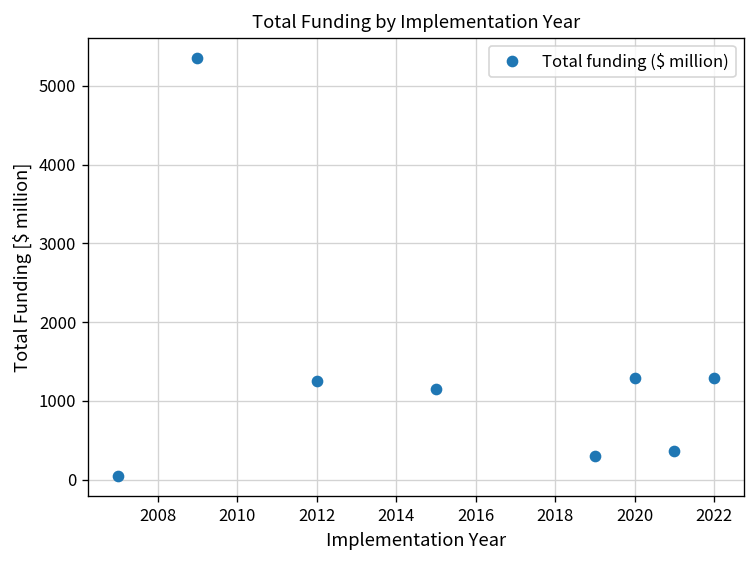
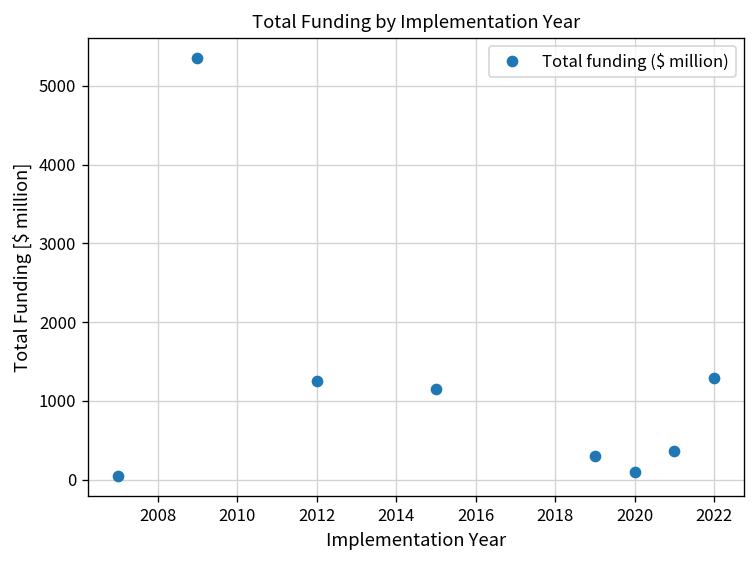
  {
    "2012": 1300,
-   "2020": 1300,
+   "2020": 100,
    "2022": 1300
  }
